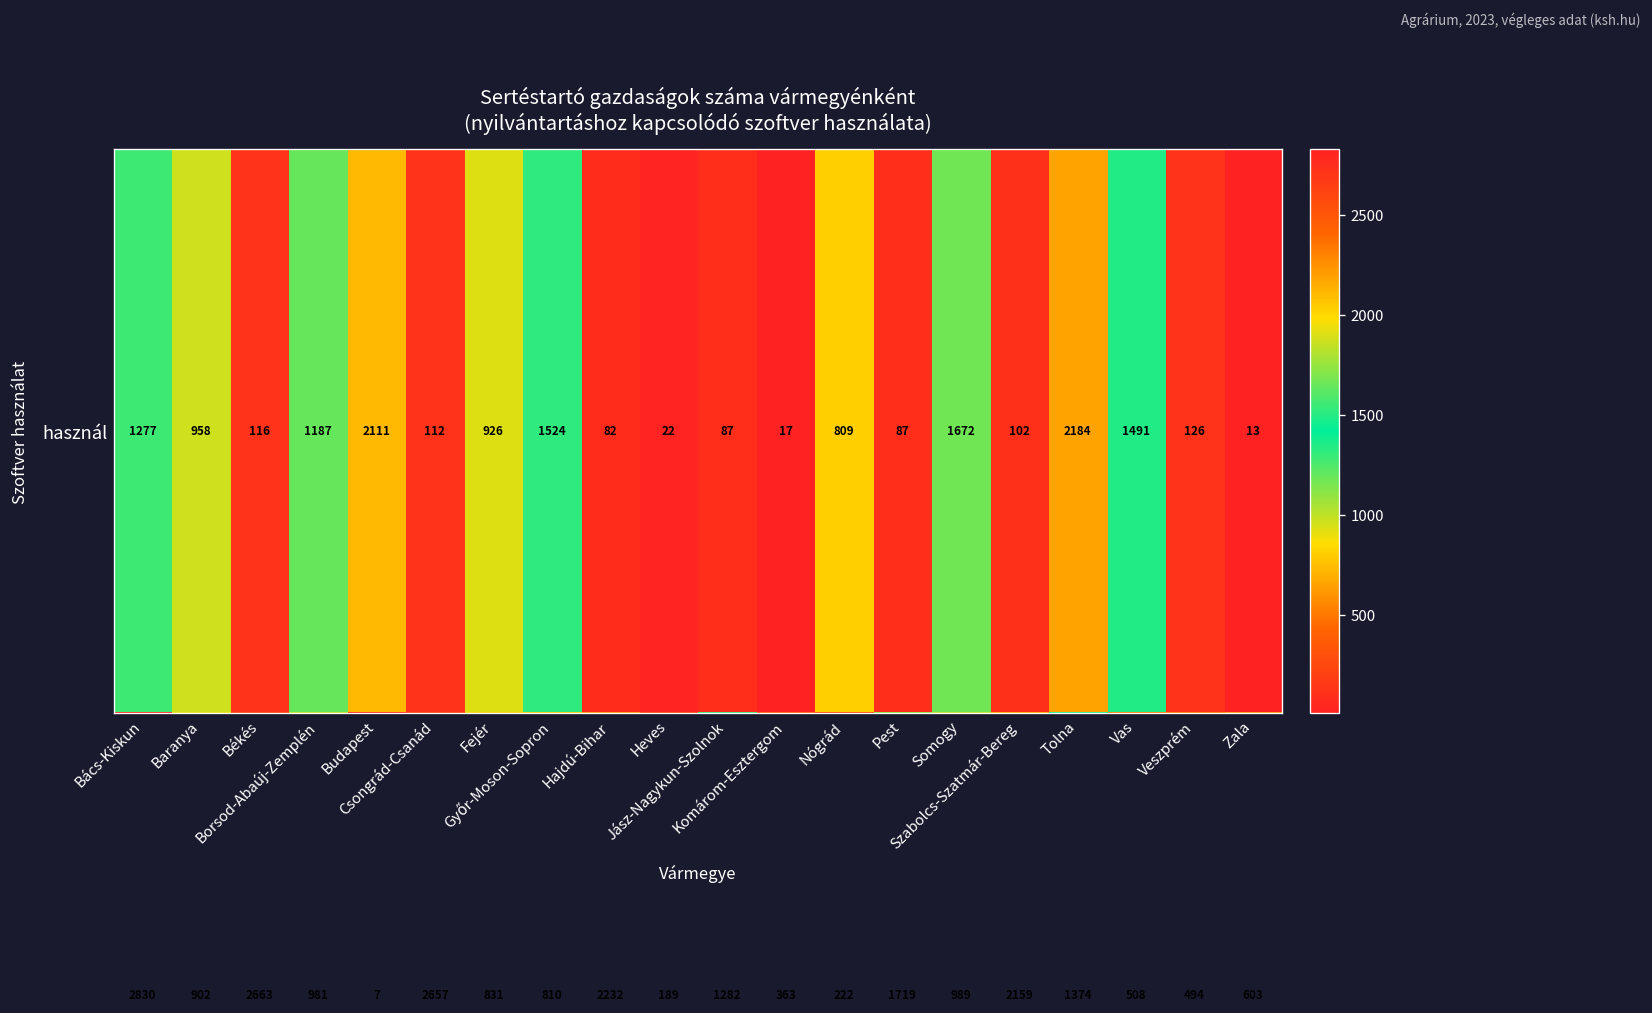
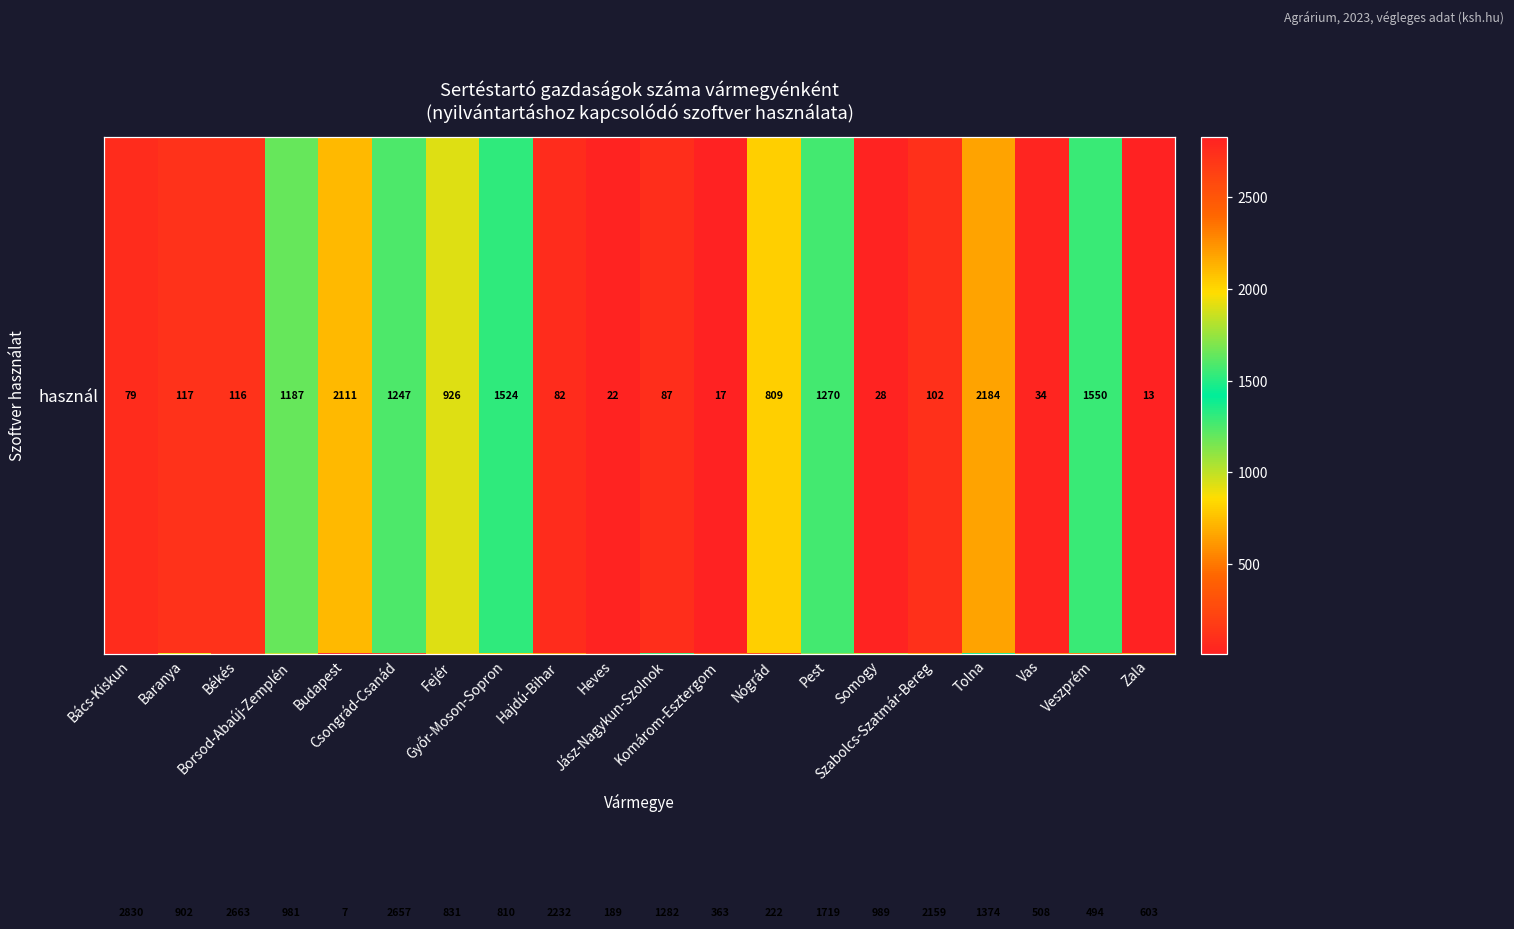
  {
    "használ": {
-     "Bács-Kiskun": 1277,
-     "Baranya": 958,
+     "Bács-Kiskun": 79,
+     "Baranya": 117,
      "Békés": 116,
      "Borsod-Abaúj-Zemplén": 1187,
      "Budapest": 2111,
-     "Csongrád-Csanád": 112,
+     "Csongrád-Csanád": 1247,
      "Fejér": 926,
      "Győr-Moson-Sopron": 1524,
      "Hajdú-Bihar": 82,
      "Heves": 22,
      "Jász-Nagykun-Szolnok": 87,
      "Komárom-Esztergom": 17,
      "Nógrád": 809,
-     "Pest": 87,
-     "Somogy": 1672,
+     "Pest": 1270,
+     "Somogy": 28,
      "Szabolcs-Szatmár-Bereg": 102,
      "Tolna": 2184,
-     "Vas": 1491,
-     "Veszprém": 126,
+     "Vas": 34,
+     "Veszprém": 1550,
      "Zala": 13
    }
  }
